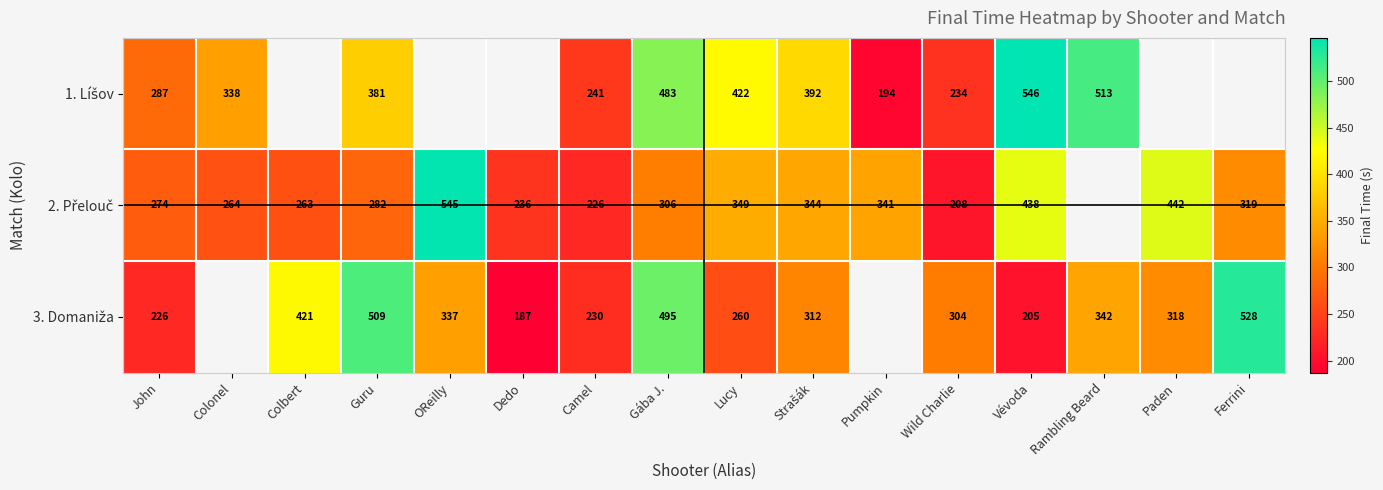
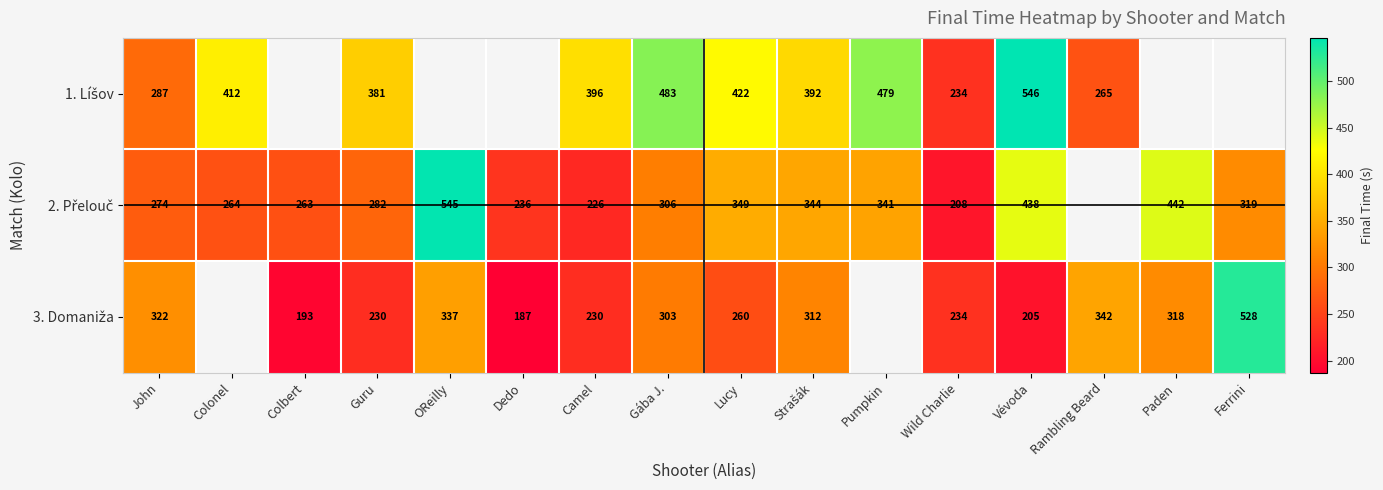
  {
    "1. Líšov": {
      "John": 287,
-     "Colonel": 338,
+     "Colonel": 412,
      "Guru": 381,
-     "Camel": 241,
+     "Camel": 396,
      "Gába J.": 483,
      "Lucy": 422,
      "Strašák": 392,
-     "Pumpkin": 194,
+     "Pumpkin": 479,
      "Wild Charlie": 234,
      "Vévoda": 546,
-     "Rambling Beard": 513
+     "Rambling Beard": 265
    },
    "2. Přelouč": {
      "John": 274,
      "Colonel": 264,
      "Colbert": 263,
      "Guru": 282,
      "OReilly": 545,
      "Dedo": 236,
      "Camel": 226,
      "Gába J.": 306,
      "Lucy": 349,
      "Strašák": 344,
      "Pumpkin": 341,
      "Wild Charlie": 208,
      "Vévoda": 438,
      "Paden": 442,
      "Ferrini": 319
    },
    "3. Domaniža": {
-     "John": 226,
-     "Colbert": 421,
-     "Guru": 509,
+     "John": 322,
+     "Colbert": 193,
+     "Guru": 230,
      "OReilly": 337,
      "Dedo": 187,
      "Camel": 230,
-     "Gába J.": 495,
+     "Gába J.": 303,
      "Lucy": 260,
      "Strašák": 312,
-     "Wild Charlie": 304,
+     "Wild Charlie": 234,
      "Vévoda": 205,
      "Rambling Beard": 342,
      "Paden": 318,
      "Ferrini": 528
    }
  }
